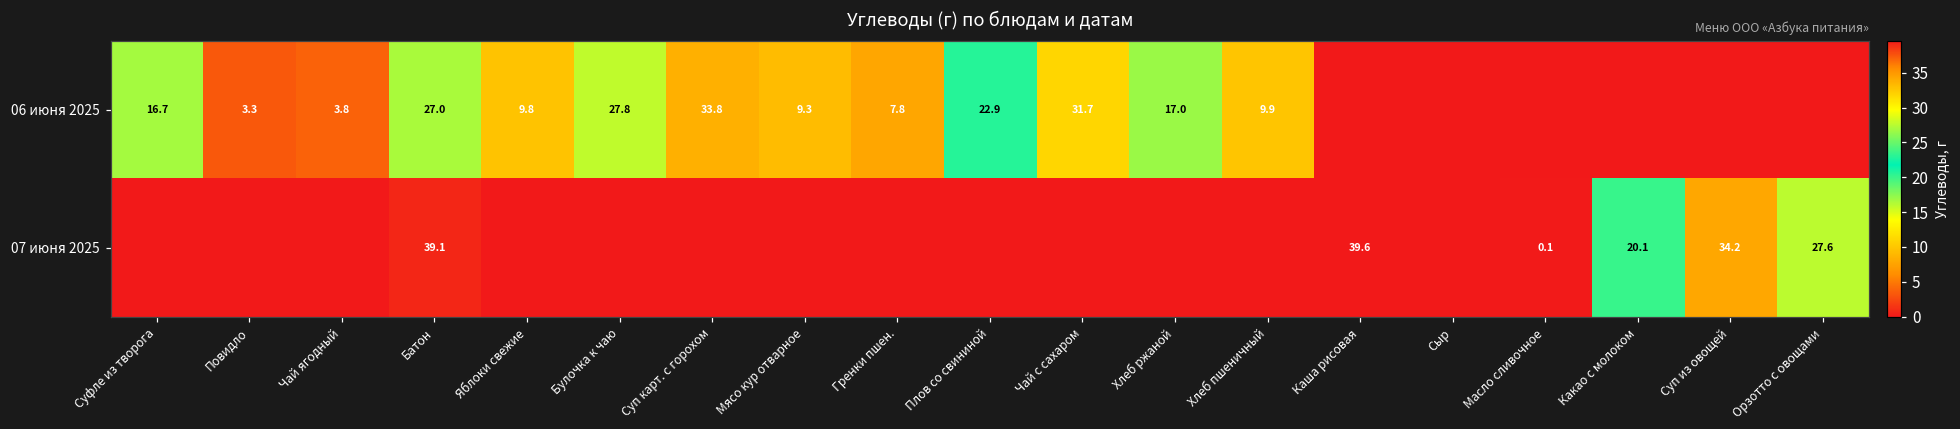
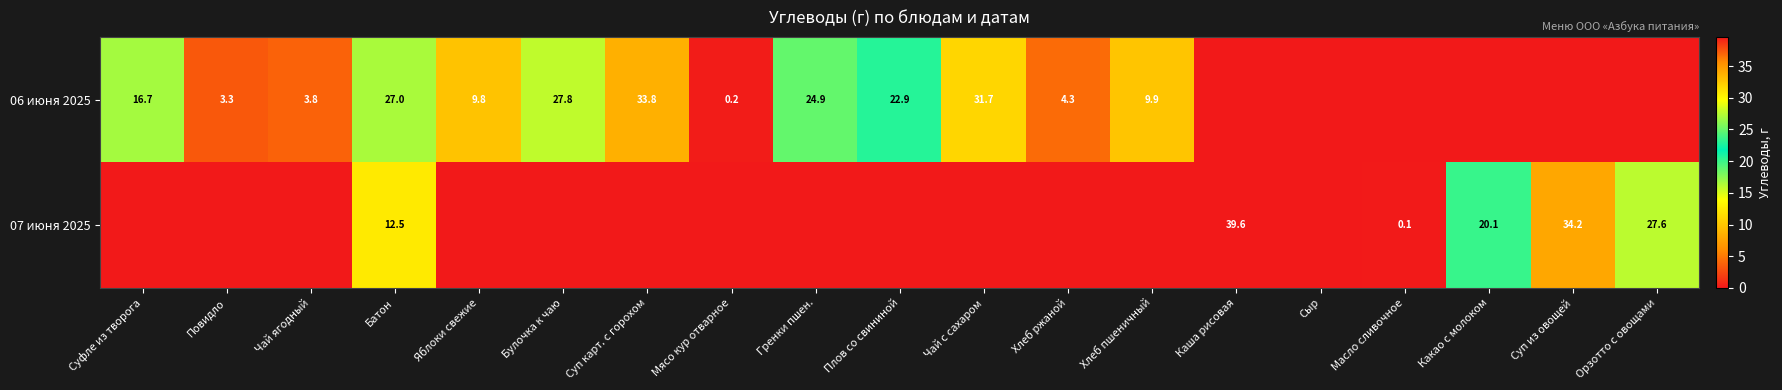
  {
    "06 июня 2025": {
      "Суфле из творога": 16.7,
      "Повидло": 3.3,
      "Чай ягодный": 3.8,
      "Батон": 27.0,
      "Яблоки свежие": 9.8,
      "Булочка к чаю": 27.8,
      "Суп карт. с горохом": 33.8,
-     "Мясо кур отварное": 9.3,
-     "Гренки пшен.": 7.8,
+     "Мясо кур отварное": 0.2,
+     "Гренки пшен.": 24.9,
      "Плов со свининой": 22.9,
      "Чай с сахаром": 31.7,
-     "Хлеб ржаной": 17.0,
+     "Хлеб ржаной": 4.3,
      "Хлеб пшеничный": 9.9
    },
    "07 июня 2025": {
-     "Батон": 39.1,
+     "Батон": 12.5,
      "Каша рисовая": 39.6,
      "Масло сливочное": 0.1,
      "Какао с молоком": 20.1,
      "Суп из овощей": 34.2,
      "Орзотто с овощами": 27.6
    }
  }
